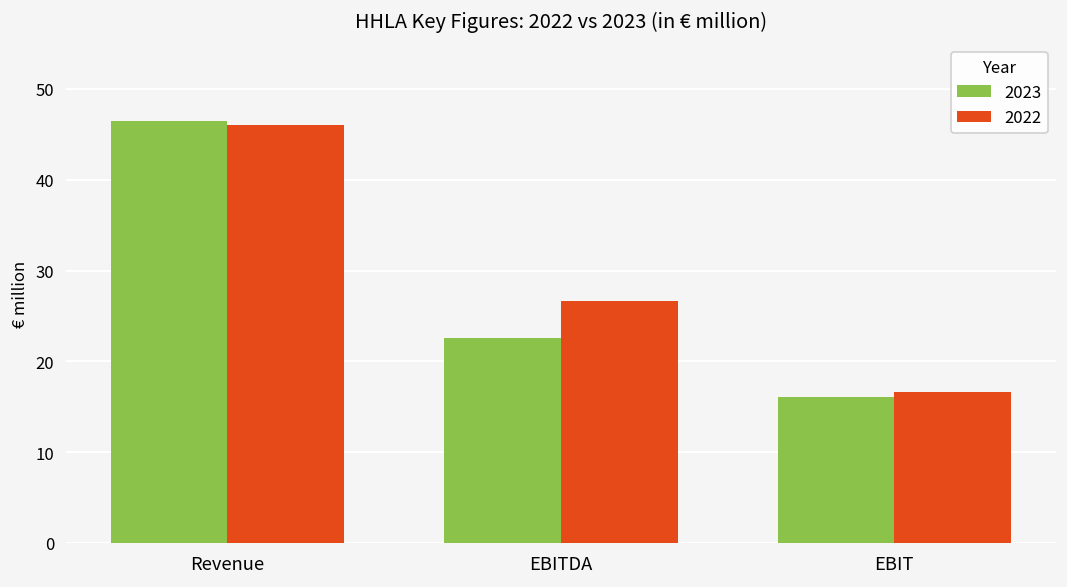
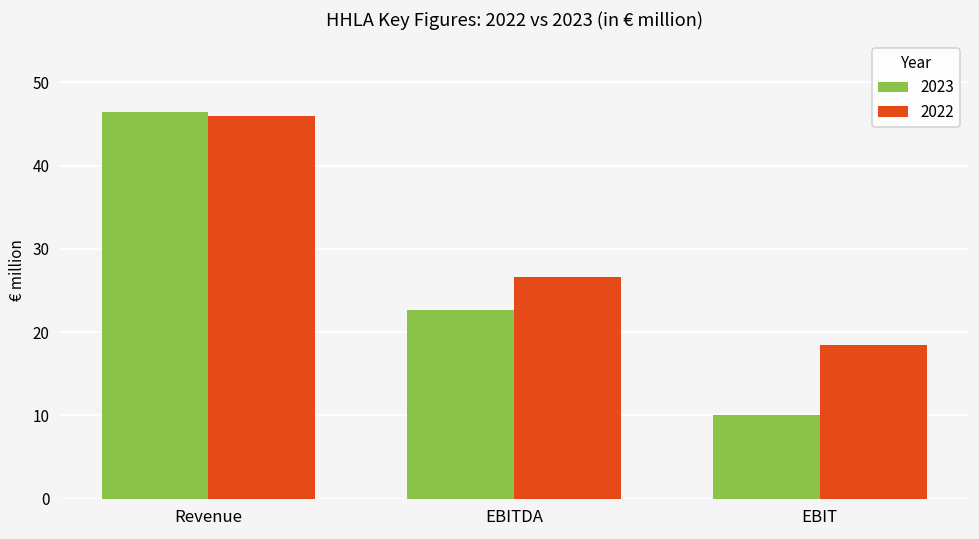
  {
    "2023": {
      "Revenue": 47,
      "EBITDA": 23,
-     "EBIT": 16
+     "EBIT": 10
    },
    "2022": {
      "Revenue": 46,
      "EBITDA": 27,
-     "EBIT": 17
+     "EBIT": 18
    }
  }
